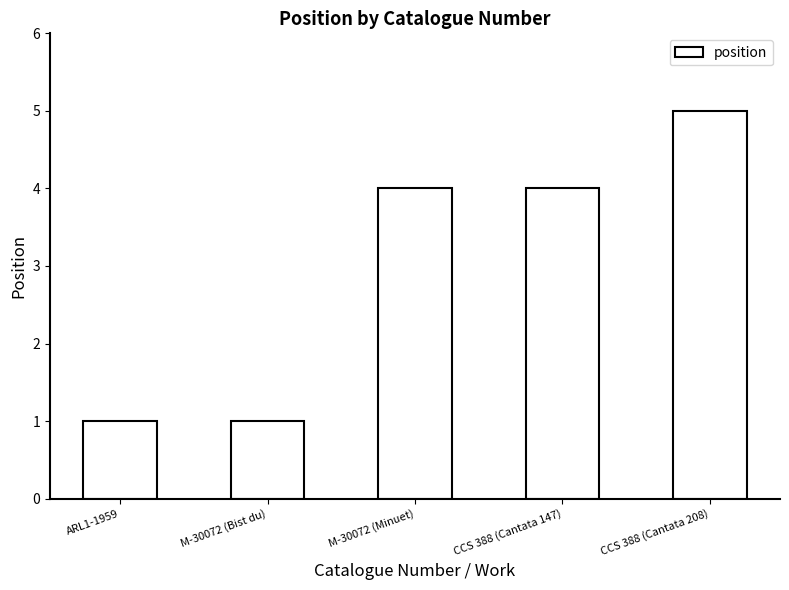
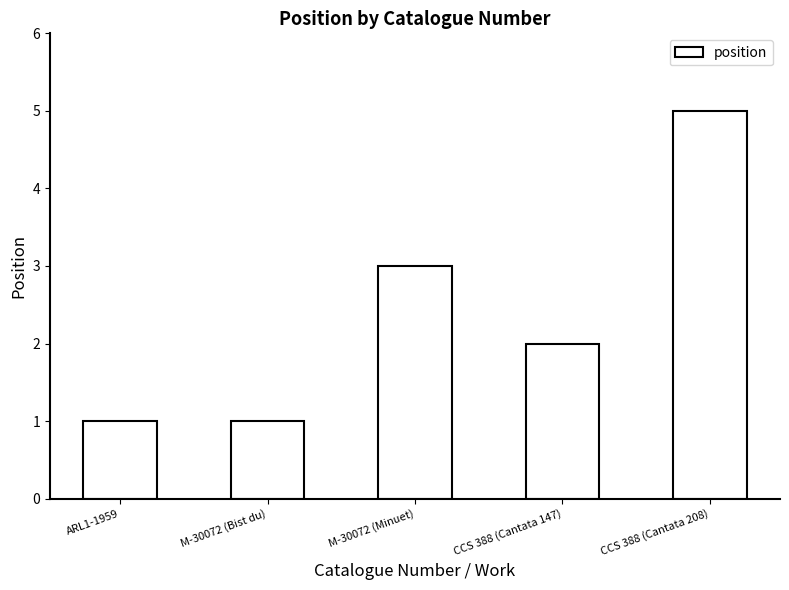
  {
    "ARL1-1959": 1,
    "M-30072 (Bist du)": 1,
-   "M-30072 (Minuet)": 4,
-   "CCS 388 (Cantata 147)": 4,
+   "M-30072 (Minuet)": 3,
+   "CCS 388 (Cantata 147)": 2,
    "CCS 388 (Cantata 208)": 5
  }
